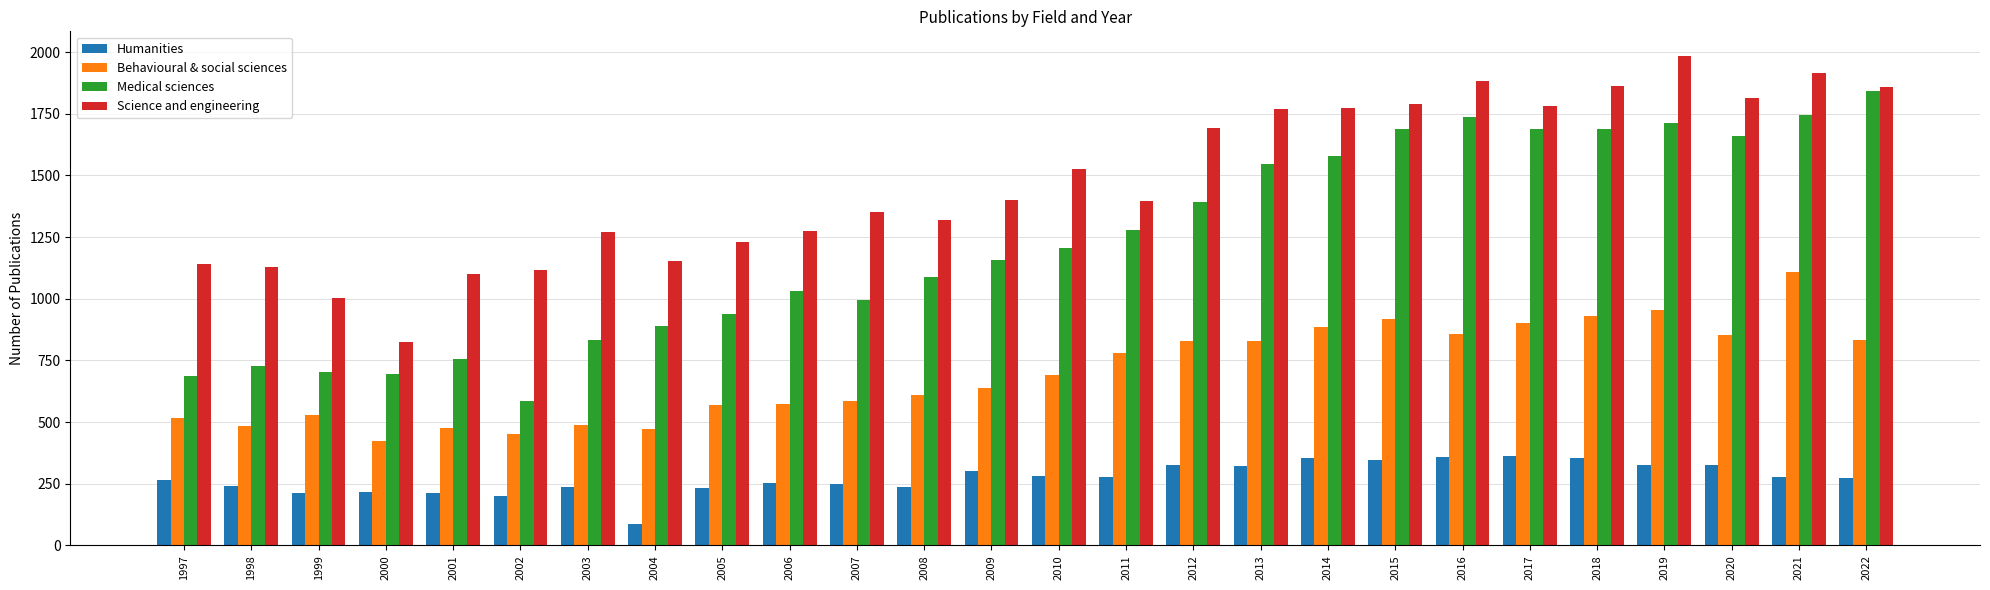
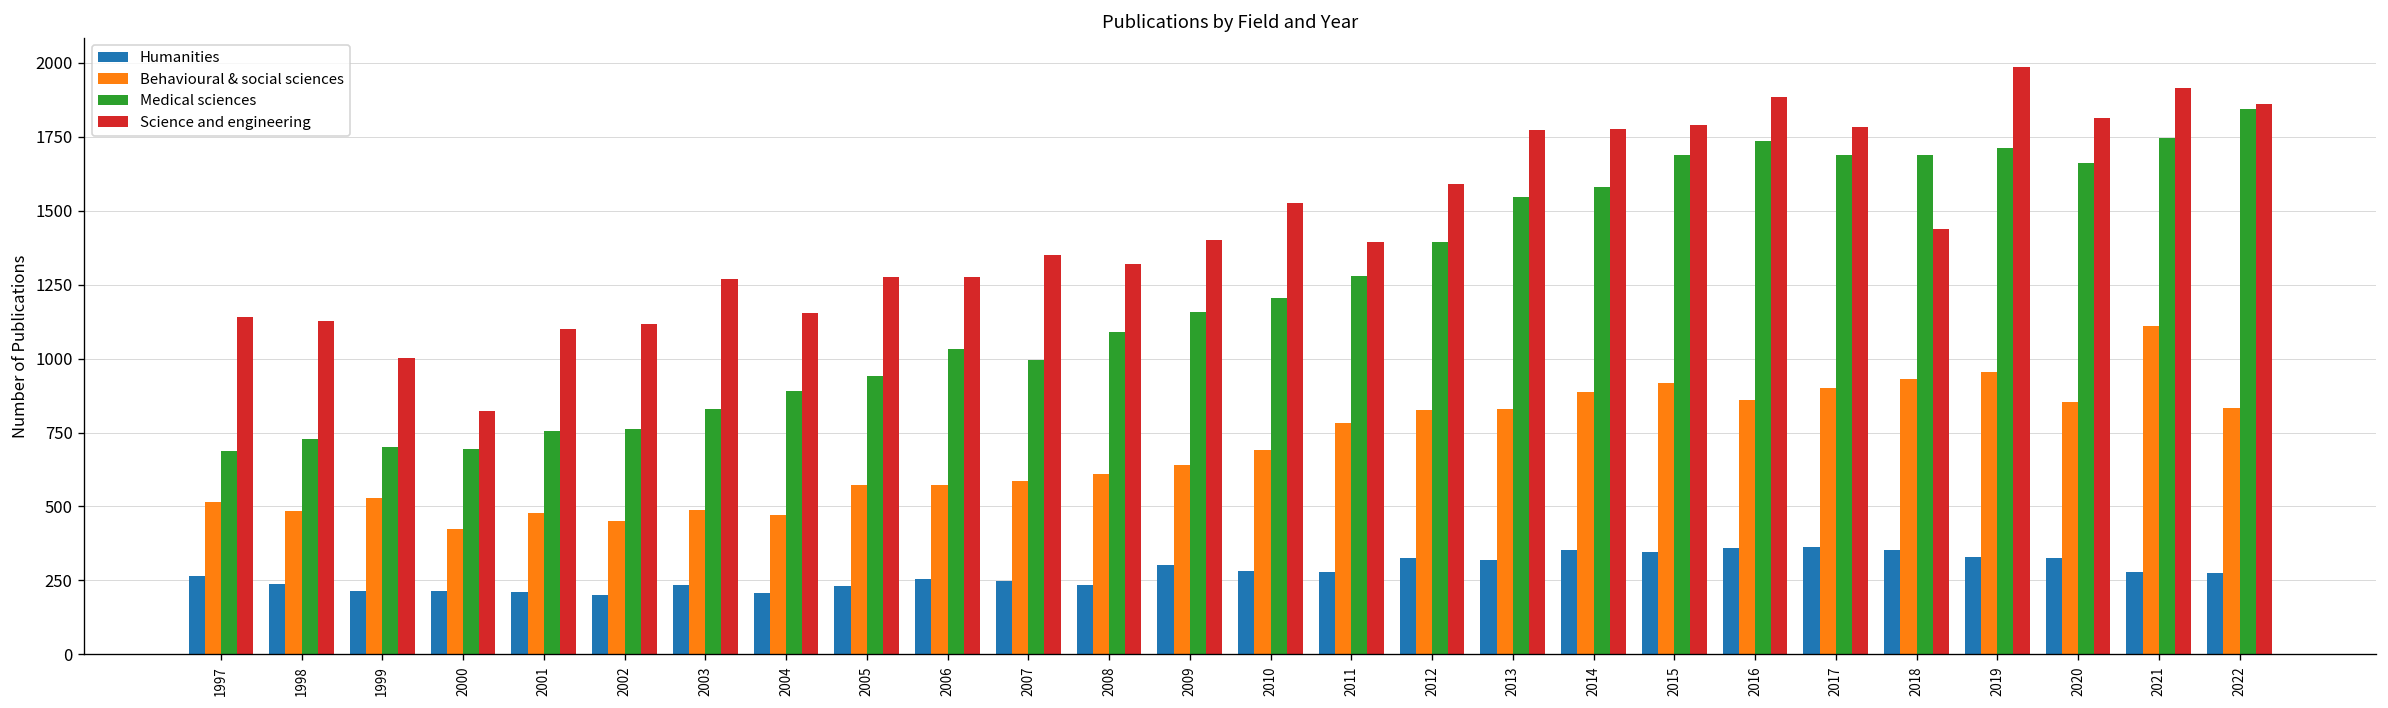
  {
    "Humanities": {
      "1997": 270,
      "1998": 240,
      "1999": 210,
      "2000": 220,
      "2001": 210,
      "2002": 200,
      "2003": 240,
-     "2004": 90,
+     "2004": 210,
      "2005": 230,
      "2006": 260,
      "2007": 250,
      "2008": 240,
      "2009": 300,
      "2010": 280,
      "2011": 280,
      "2012": 330,
      "2013": 320,
      "2014": 350,
      "2015": 350,
      "2016": 360,
      "2017": 360,
      "2018": 350,
      "2019": 330,
      "2020": 330,
      "2021": 280,
      "2022": 280
    },
    "Behavioural & social sciences": {
      "1997": 520,
      "1998": 480,
      "1999": 530,
      "2000": 420,
      "2001": 480,
      "2002": 450,
      "2003": 490,
      "2004": 470,
      "2005": 570,
      "2006": 570,
      "2007": 590,
      "2008": 610,
      "2009": 640,
      "2010": 690,
      "2011": 780,
      "2012": 830,
      "2013": 830,
      "2014": 890,
      "2015": 920,
      "2016": 860,
      "2017": 900,
      "2018": 930,
      "2019": 950,
      "2020": 850,
      "2021": 1110,
      "2022": 830
    },
    "Medical sciences": {
      "1997": 690,
      "1998": 730,
      "1999": 700,
      "2000": 690,
      "2001": 750,
-     "2002": 590,
+     "2002": 760,
      "2003": 830,
      "2004": 890,
      "2005": 940,
      "2006": 1030,
      "2007": 1000,
      "2008": 1090,
      "2009": 1160,
      "2010": 1210,
      "2011": 1280,
      "2012": 1390,
      "2013": 1550,
      "2014": 1580,
      "2015": 1690,
      "2016": 1740,
      "2017": 1690,
      "2018": 1690,
      "2019": 1710,
      "2020": 1660,
      "2021": 1750,
      "2022": 1840
    },
    "Science and engineering": {
      "1997": 1140,
      "1998": 1130,
      "1999": 1000,
      "2000": 820,
      "2001": 1100,
      "2002": 1120,
      "2003": 1270,
      "2004": 1150,
-     "2005": 1230,
+     "2005": 1270,
      "2006": 1280,
      "2007": 1350,
      "2008": 1320,
      "2009": 1400,
      "2010": 1530,
      "2011": 1400,
-     "2012": 1690,
+     "2012": 1590,
      "2013": 1770,
      "2014": 1770,
      "2015": 1790,
      "2016": 1880,
      "2017": 1780,
-     "2018": 1860,
+     "2018": 1440,
      "2019": 1990,
      "2020": 1810,
      "2021": 1910,
      "2022": 1860
    }
  }
